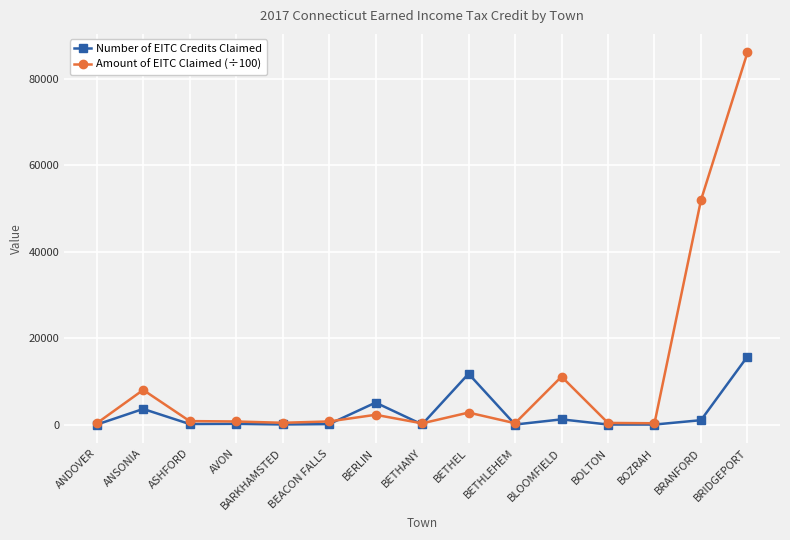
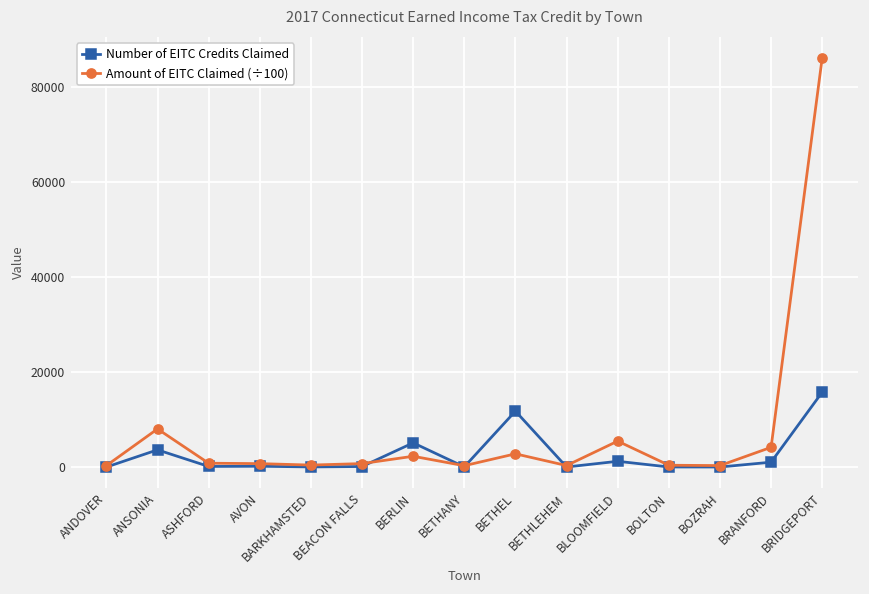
  {
    "Number of EITC Credits Claimed": {
      "ANSONIA": 4000,
      "ASHFORD": 0,
      "BEACON FALLS": 0,
      "BERLIN": 5000,
      "BETHEL": 12000,
      "BLOOMFIELD": 1000,
      "BRANFORD": 1000,
      "BRIDGEPORT": 16000
    },
    "Amount of EITC Claimed (÷100)": {
      "ANSONIA": 8000,
      "ASHFORD": 1000,
      "BEACON FALLS": 1000,
      "BERLIN": 2000,
      "BETHEL": 3000,
-     "BLOOMFIELD": 11000,
-     "BRANFORD": 52000,
+     "BLOOMFIELD": 6000,
+     "BRANFORD": 4000,
      "BRIDGEPORT": 86000
    }
  }
